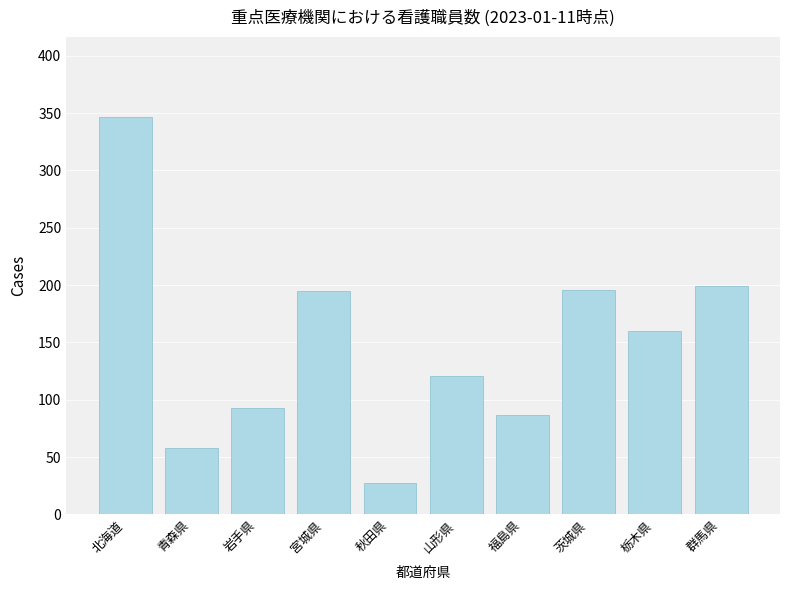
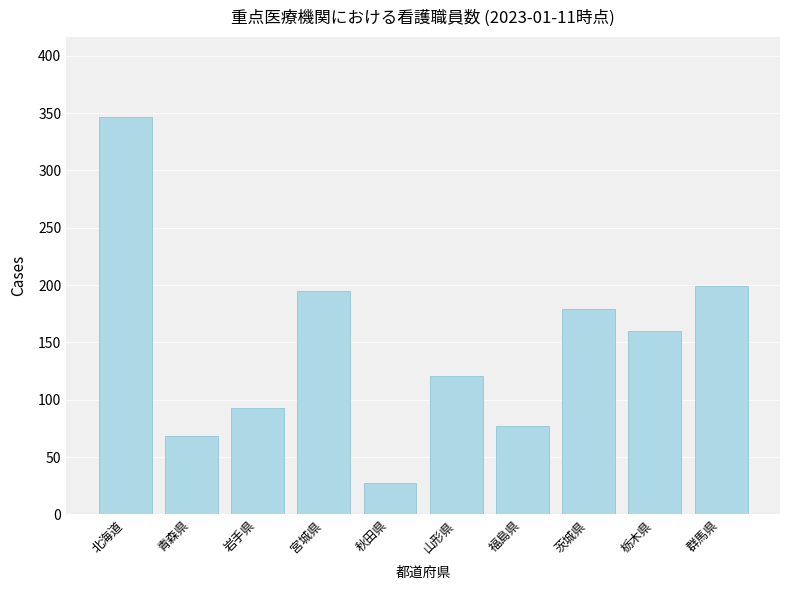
  {
    "北海道": 347,
-   "青森県": 58,
+   "青森県": 68,
    "岩手県": 93,
    "宮城県": 195,
    "秋田県": 27,
    "山形県": 121,
-   "福島県": 87,
-   "茨城県": 196,
+   "福島県": 77,
+   "茨城県": 179,
    "栃木県": 160,
    "群馬県": 199
  }
